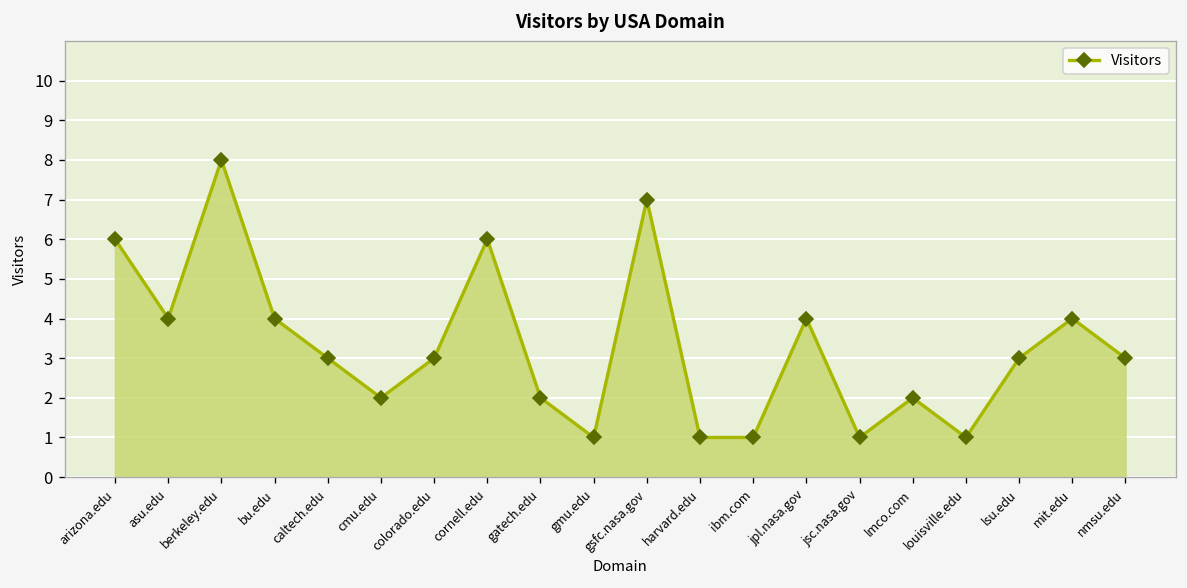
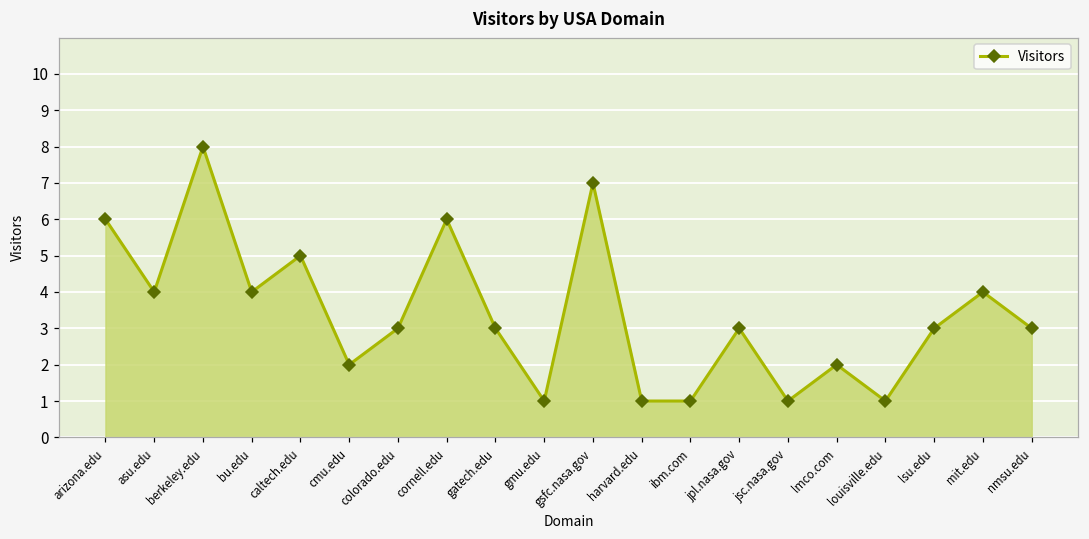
  {
    "arizona.edu": 6,
    "asu.edu": 4,
    "berkeley.edu": 8,
    "bu.edu": 4,
-   "caltech.edu": 3,
+   "caltech.edu": 5,
    "cmu.edu": 2,
    "colorado.edu": 3,
    "cornell.edu": 6,
-   "gatech.edu": 2,
+   "gatech.edu": 3,
    "gmu.edu": 1,
    "gsfc.nasa.gov": 7,
    "harvard.edu": 1,
    "ibm.com": 1,
-   "jpl.nasa.gov": 4,
+   "jpl.nasa.gov": 3,
    "jsc.nasa.gov": 1,
    "lmco.com": 2,
    "louisville.edu": 1,
    "lsu.edu": 3,
    "mit.edu": 4,
    "nmsu.edu": 3
  }
